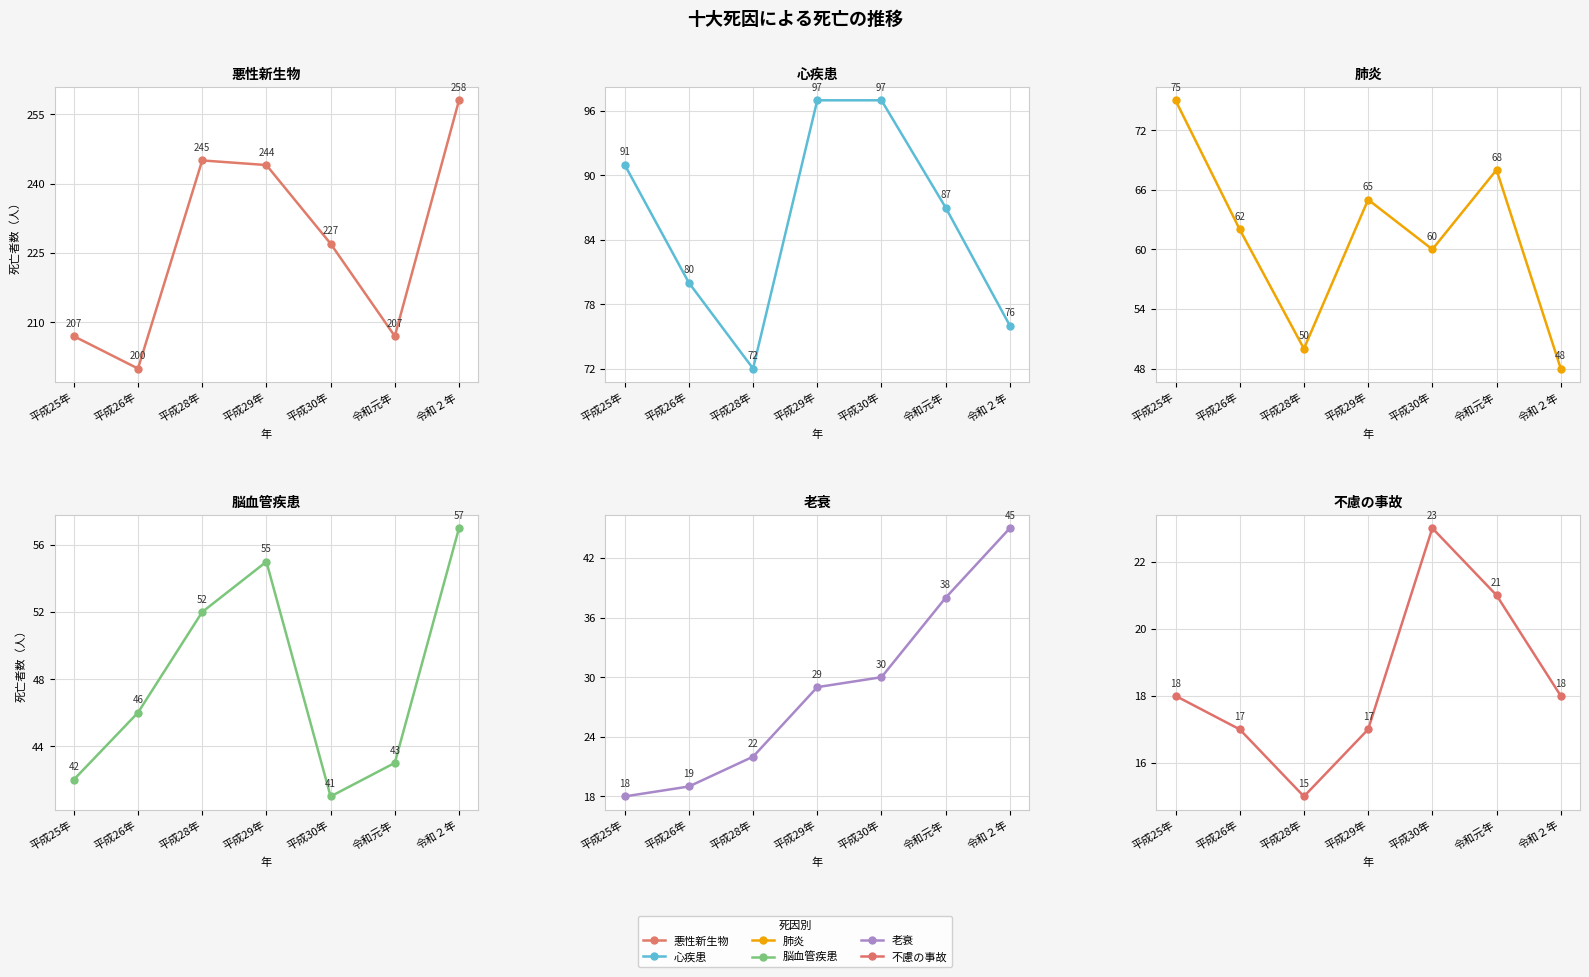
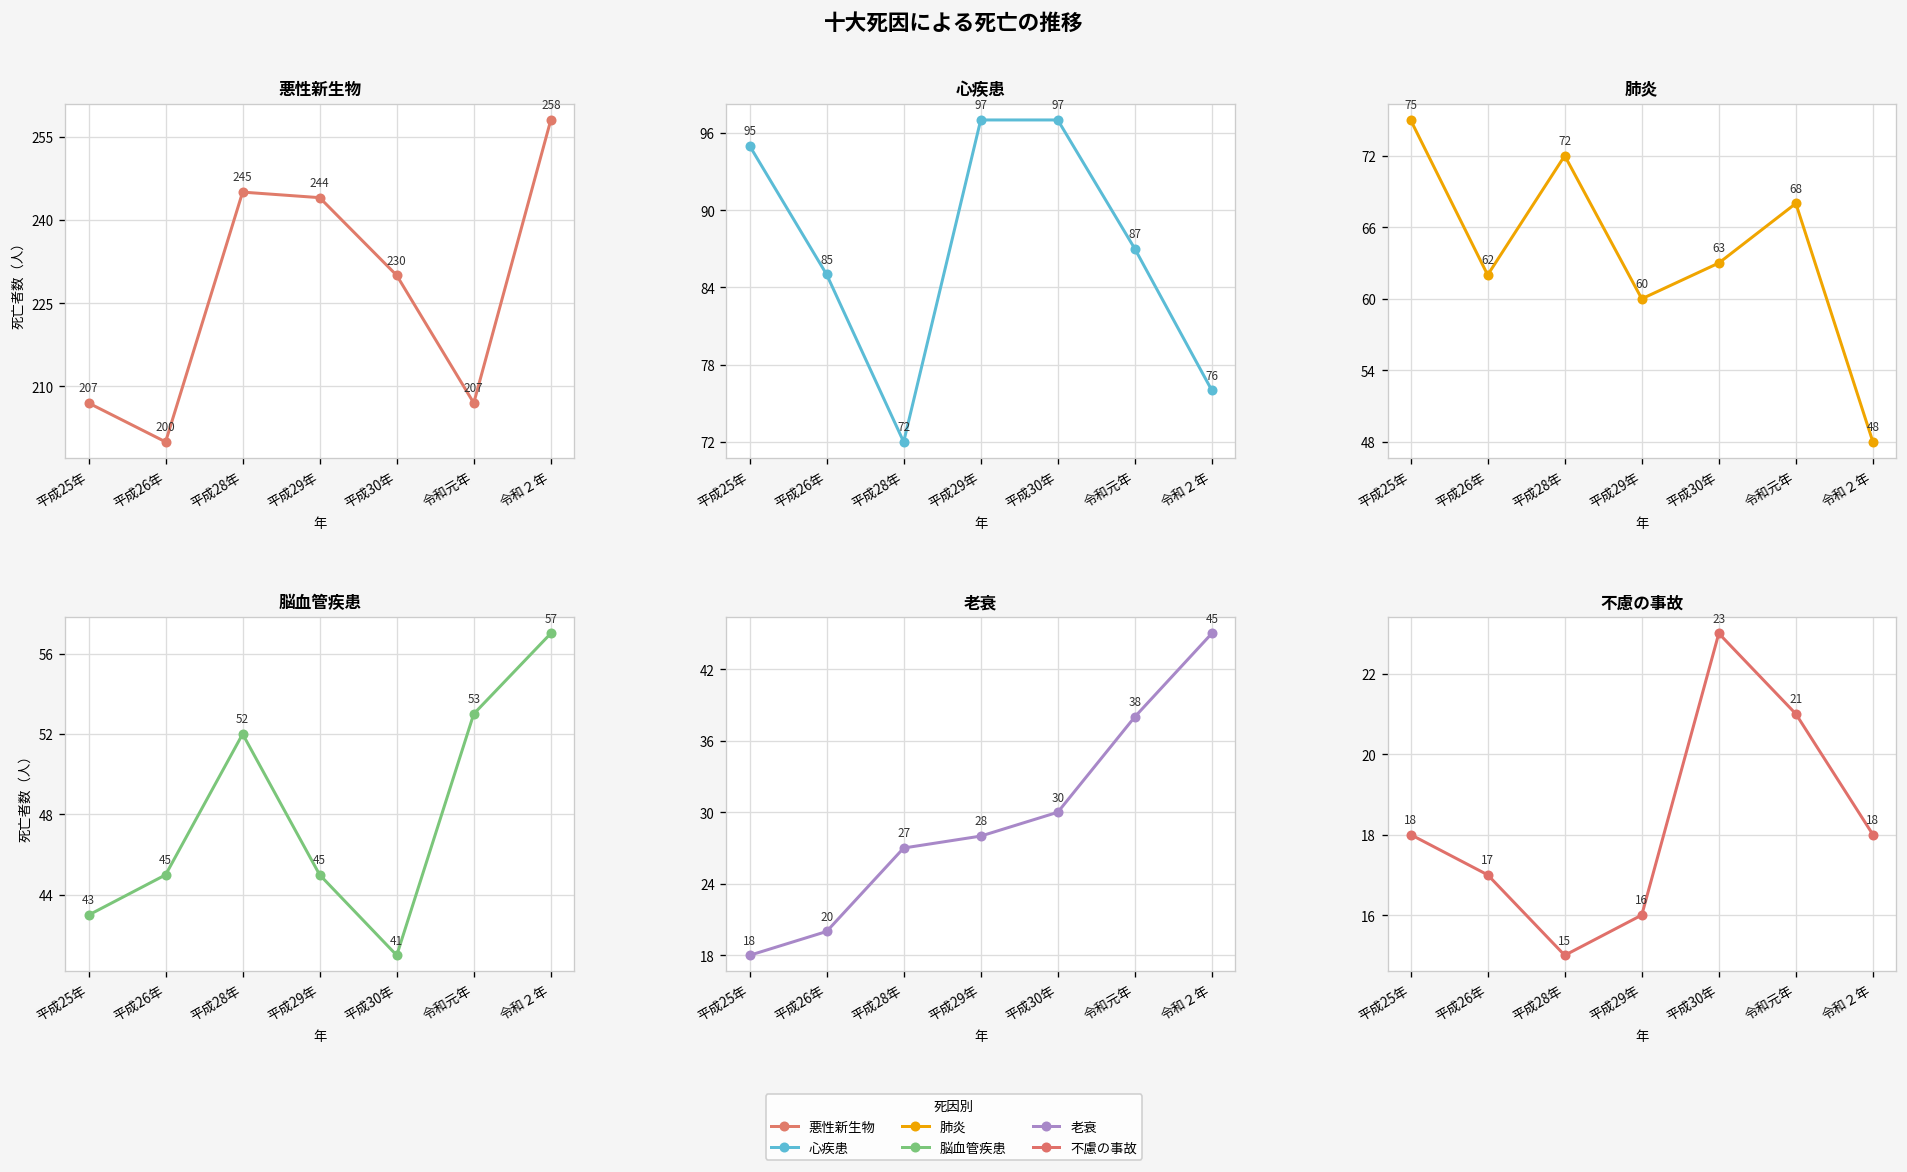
  {
    "悪性新生物": {
      "平成25年": 207,
      "平成26年": 200,
      "平成28年": 245,
      "平成29年": 244,
-     "平成30年": 227,
+     "平成30年": 230,
      "令和元年": 207,
      "令和２年": 258
    },
    "心疾患": {
-     "平成25年": 91,
-     "平成26年": 80,
+     "平成25年": 95,
+     "平成26年": 85,
      "平成28年": 72,
      "平成29年": 97,
      "平成30年": 97,
      "令和元年": 87,
      "令和２年": 76
    },
    "肺炎": {
      "平成25年": 75,
      "平成26年": 62,
-     "平成28年": 50,
-     "平成29年": 65,
-     "平成30年": 60,
+     "平成28年": 72,
+     "平成29年": 60,
+     "平成30年": 63,
      "令和元年": 68,
      "令和２年": 48
    },
    "脳血管疾患": {
-     "平成25年": 42,
-     "平成26年": 46,
+     "平成25年": 43,
+     "平成26年": 45,
      "平成28年": 52,
-     "平成29年": 55,
+     "平成29年": 45,
      "平成30年": 41,
-     "令和元年": 43,
+     "令和元年": 53,
      "令和２年": 57
    },
    "老衰": {
      "平成25年": 18,
-     "平成26年": 19,
-     "平成28年": 22,
-     "平成29年": 29,
+     "平成26年": 20,
+     "平成28年": 27,
+     "平成29年": 28,
      "平成30年": 30,
      "令和元年": 38,
      "令和２年": 45
    },
    "不慮の事故": {
      "平成25年": 18,
      "平成26年": 17,
      "平成28年": 15,
-     "平成29年": 17,
+     "平成29年": 16,
      "平成30年": 23,
      "令和元年": 21,
      "令和２年": 18
    }
  }
